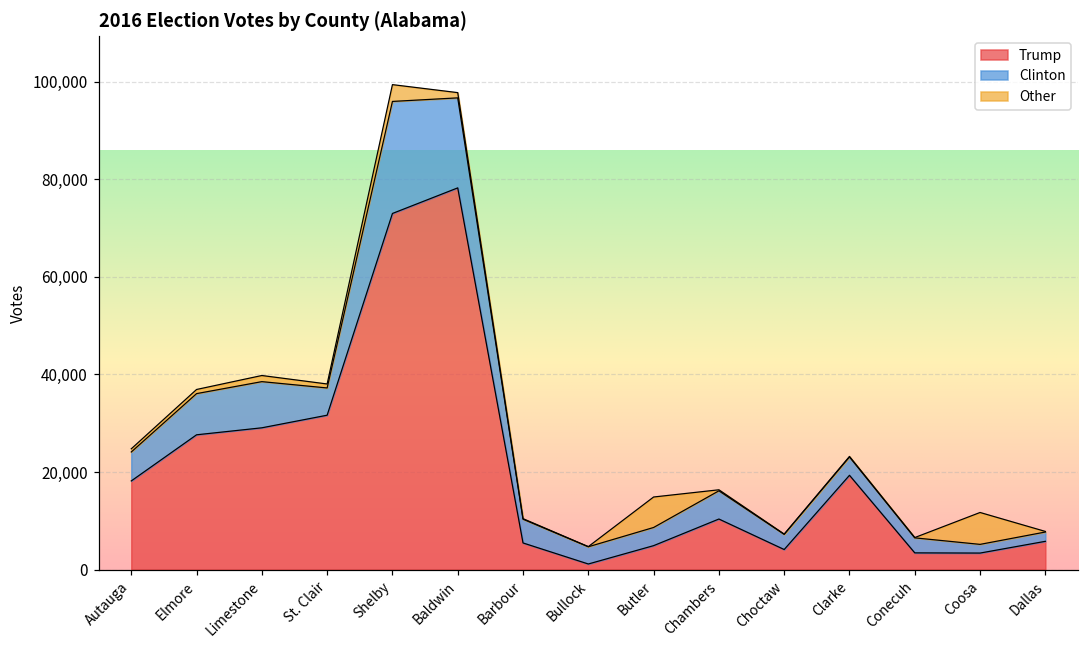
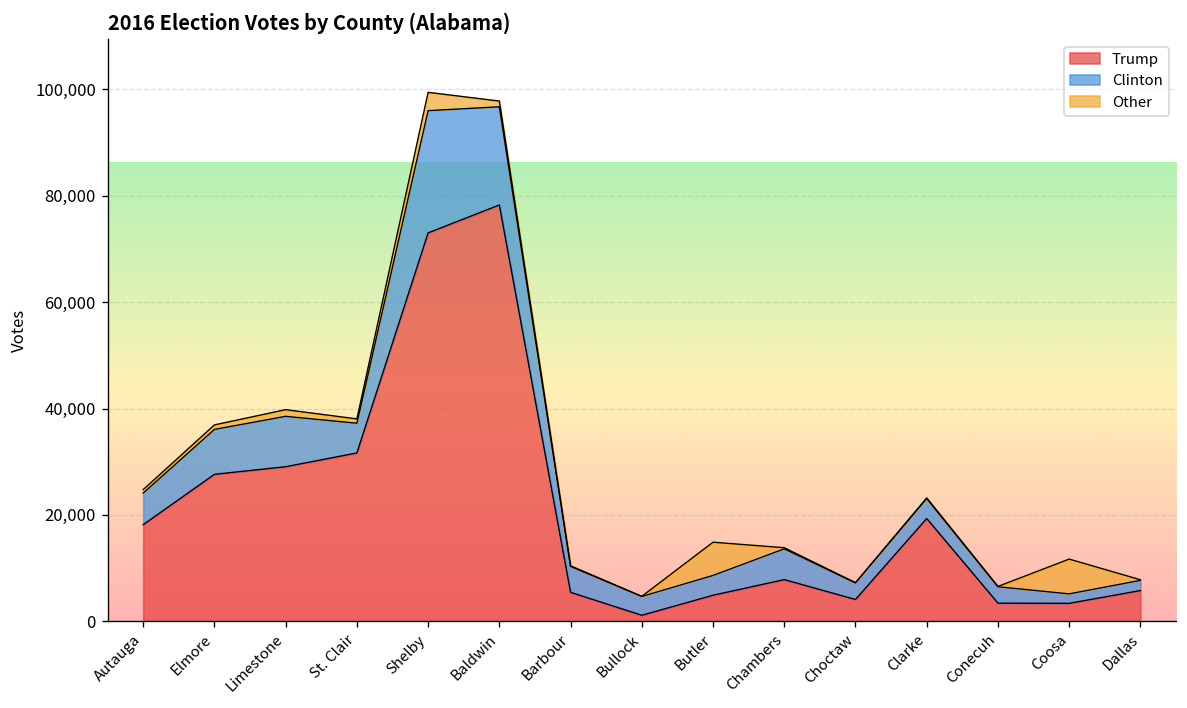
  {
    "Trump": {
      "Autauga": "18,000",
      "Elmore": "28,000",
      "Limestone": "29,000",
      "St. Clair": "32,000",
      "Shelby": "73,000",
      "Baldwin": "78,000",
      "Barbour": "5,000",
      "Bullock": "1,000",
      "Butler": "5,000",
-     "Chambers": "10,000",
+     "Chambers": "8,000",
      "Choctaw": "4,000",
      "Clarke": "19,000",
      "Conecuh": "3,000",
      "Coosa": "3,000",
      "Dallas": "6,000"
    },
    "Clinton": {
      "Autauga": "6,000",
      "Elmore": "8,000",
      "Limestone": "9,000",
      "St. Clair": "6,000",
      "Shelby": "23,000",
      "Baldwin": "18,000",
      "Butler": "4,000",
      "Coosa": "2,000"
    },
    "Other": {
      "Autauga": "1,000",
      "Elmore": "1,000",
      "Limestone": "1,000",
      "St. Clair": "1,000",
      "Shelby": "3,000",
      "Baldwin": "1,000",
      "Butler": "6,000",
      "Coosa": "7,000"
    }
  }
